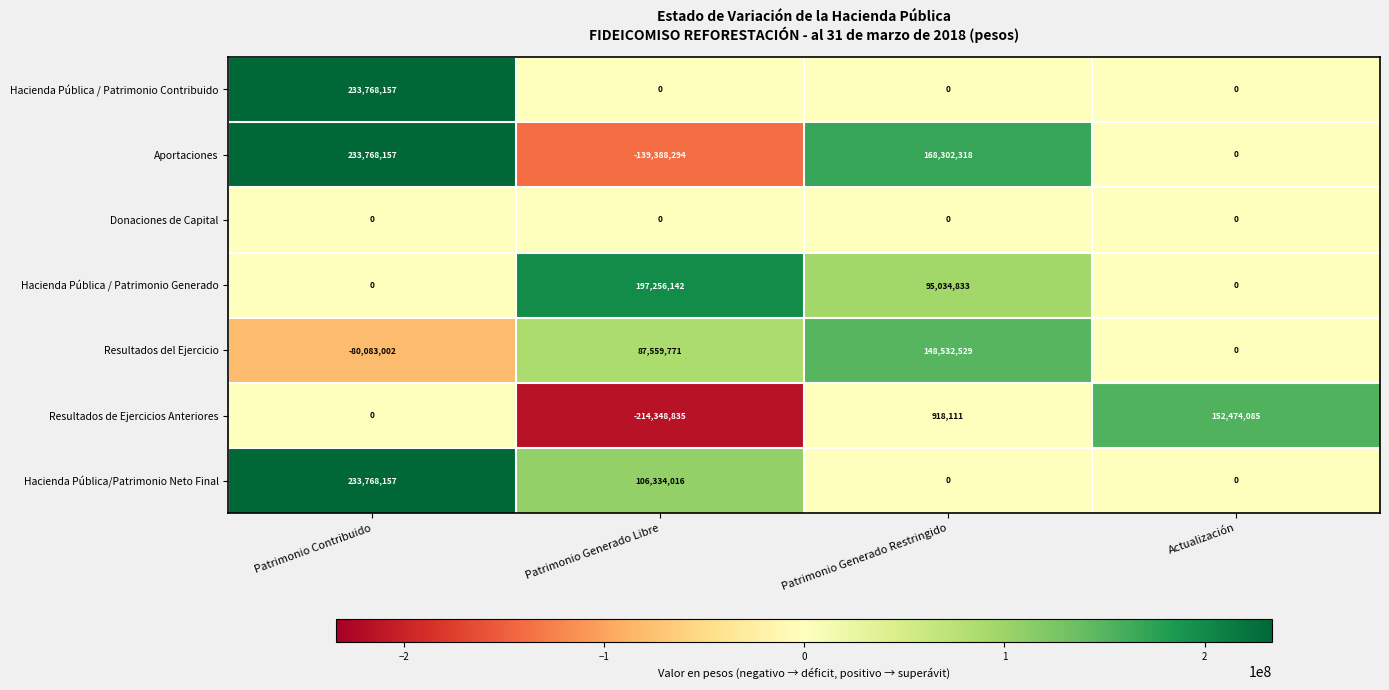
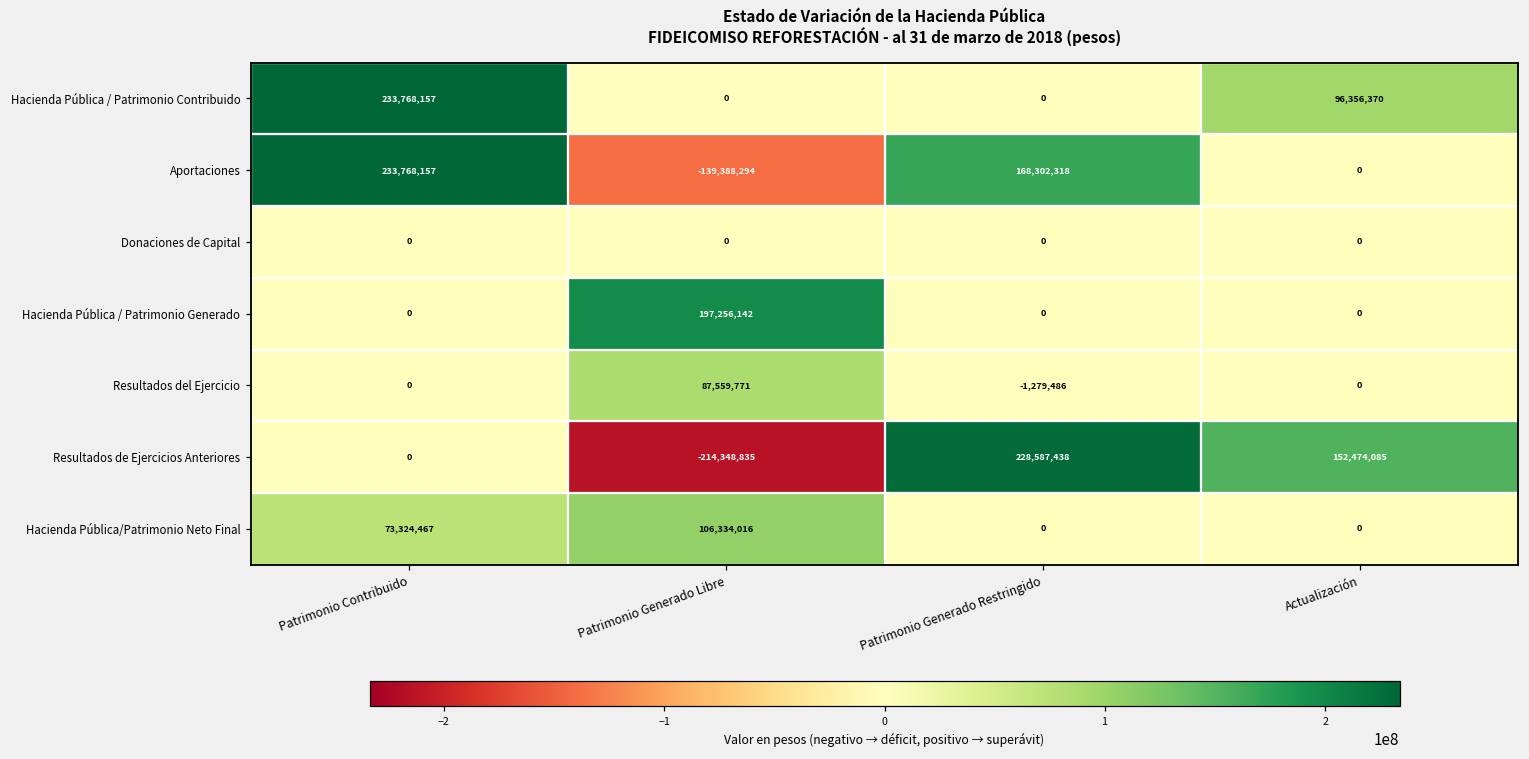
  {
    "Hacienda Pública / Patrimonio Contribuido": {
      "Patrimonio Contribuido": "233,768,157",
      "Patrimonio Generado Libre": "0",
      "Patrimonio Generado Restringido": "0",
-     "Actualización": "0"
+     "Actualización": "96,356,370"
    },
    "Aportaciones": {
      "Patrimonio Contribuido": "233,768,157",
      "Patrimonio Generado Libre": "-139,388,294",
      "Patrimonio Generado Restringido": "168,302,318",
      "Actualización": "0"
    },
    "Donaciones de Capital": {
      "Patrimonio Contribuido": "0",
      "Patrimonio Generado Libre": "0",
      "Patrimonio Generado Restringido": "0",
      "Actualización": "0"
    },
    "Hacienda Pública / Patrimonio Generado": {
      "Patrimonio Contribuido": "0",
      "Patrimonio Generado Libre": "197,256,142",
-     "Patrimonio Generado Restringido": "95,034,833",
+     "Patrimonio Generado Restringido": "0",
      "Actualización": "0"
    },
    "Resultados del Ejercicio": {
-     "Patrimonio Contribuido": "-80,083,002",
+     "Patrimonio Contribuido": "0",
      "Patrimonio Generado Libre": "87,559,771",
-     "Patrimonio Generado Restringido": "148,532,529",
+     "Patrimonio Generado Restringido": "-1,279,486",
      "Actualización": "0"
    },
    "Resultados de Ejercicios Anteriores": {
      "Patrimonio Contribuido": "0",
      "Patrimonio Generado Libre": "-214,348,835",
-     "Patrimonio Generado Restringido": "918,111",
+     "Patrimonio Generado Restringido": "228,587,438",
      "Actualización": "152,474,085"
    },
    "Hacienda Pública/Patrimonio Neto Final": {
-     "Patrimonio Contribuido": "233,768,157",
+     "Patrimonio Contribuido": "73,324,467",
      "Patrimonio Generado Libre": "106,334,016",
      "Patrimonio Generado Restringido": "0",
      "Actualización": "0"
    }
  }
